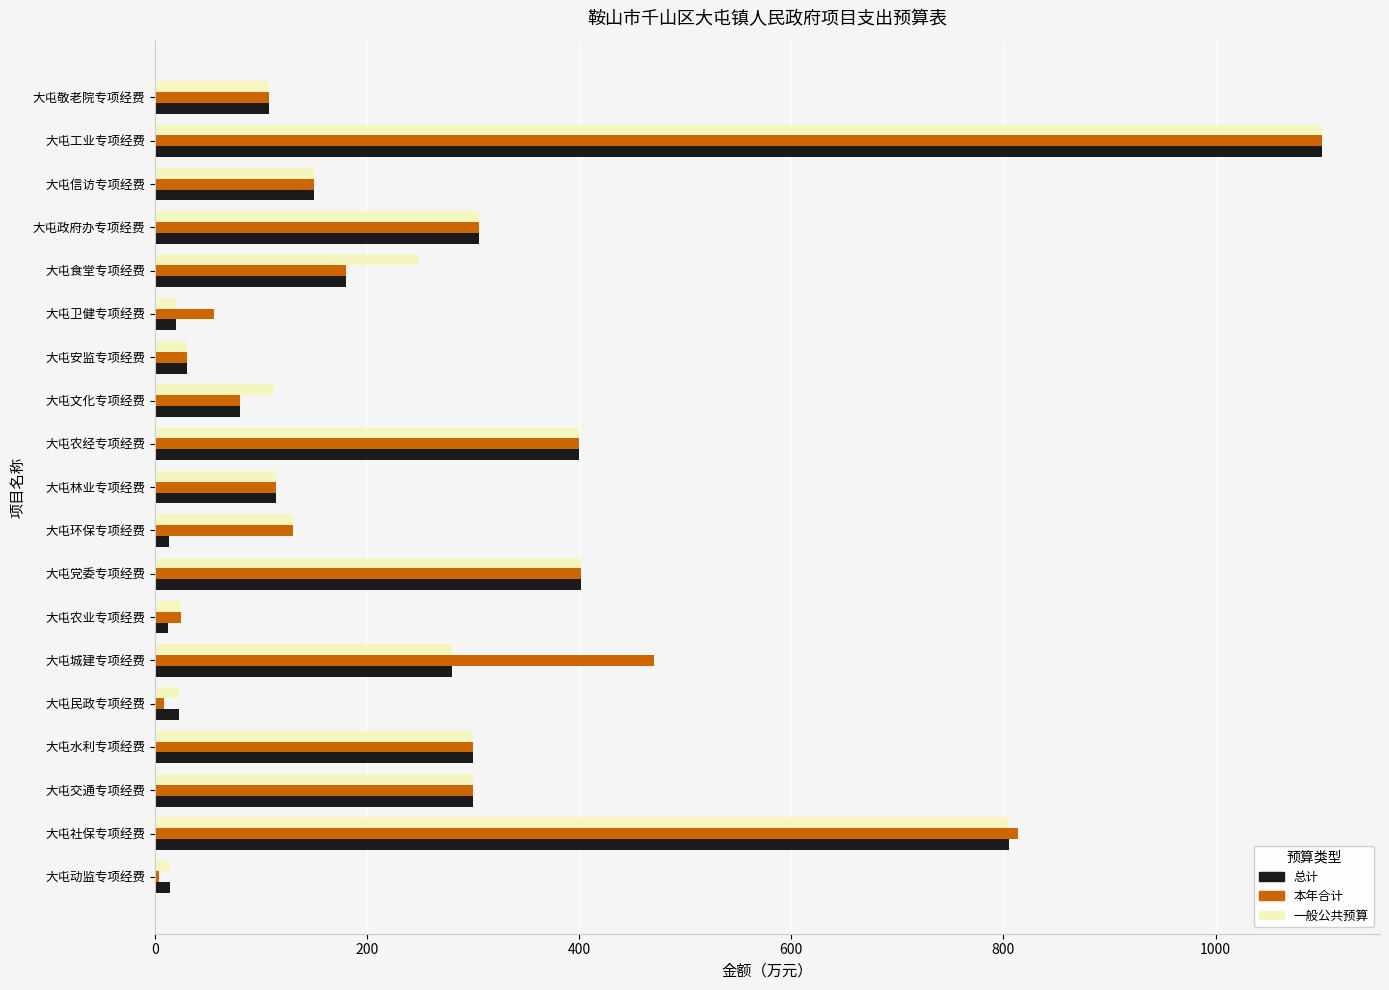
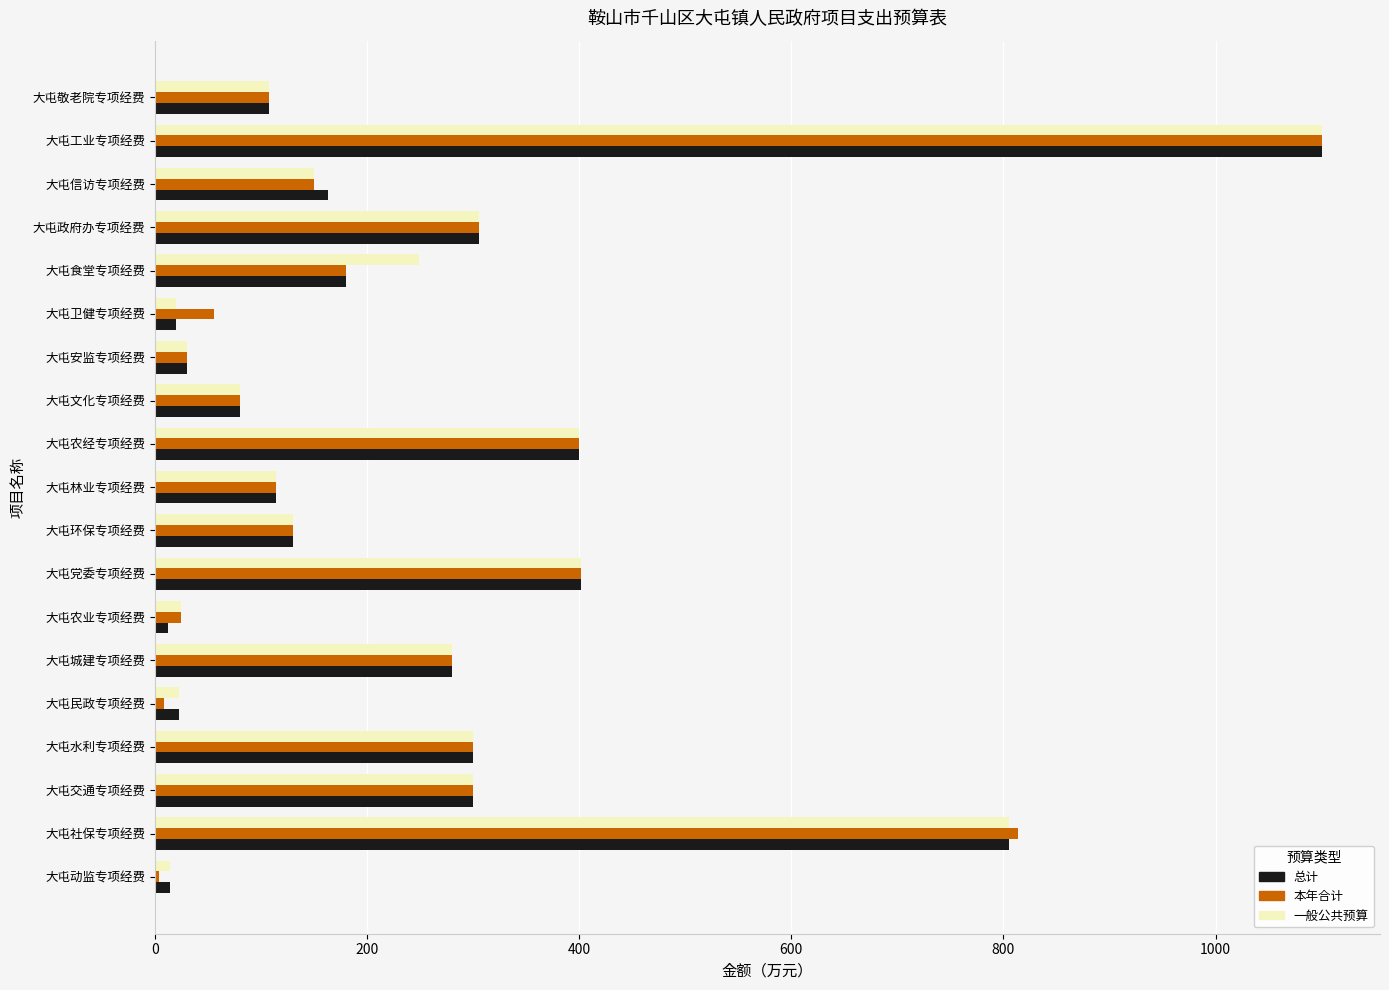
  {
    "总计": {
      "大屯敬老院专项经费": 108,
      "大屯工业专项经费": 1100,
-     "大屯信访专项经费": 150,
+     "大屯信访专项经费": 163,
      "大屯政府办专项经费": 306,
      "大屯食堂专项经费": 180,
      "大屯卫健专项经费": 20,
      "大屯安监专项经费": 30,
      "大屯文化专项经费": 80,
      "大屯农经专项经费": 400,
      "大屯林业专项经费": 114,
-     "大屯环保专项经费": 13,
+     "大屯环保专项经费": 130,
      "大屯党委专项经费": 402,
      "大屯农业专项经费": 12,
      "大屯城建专项经费": 280,
      "大屯民政专项经费": 23,
      "大屯水利专项经费": 300,
      "大屯交通专项经费": 300,
      "大屯社保专项经费": 805,
      "大屯动监专项经费": 14
    },
    "本年合计": {
      "大屯敬老院专项经费": 108,
      "大屯工业专项经费": 1100,
      "大屯信访专项经费": 150,
      "大屯政府办专项经费": 306,
      "大屯食堂专项经费": 180,
      "大屯卫健专项经费": 56,
      "大屯安监专项经费": 30,
      "大屯文化专项经费": 80,
      "大屯农经专项经费": 400,
      "大屯林业专项经费": 114,
      "大屯环保专项经费": 130,
      "大屯党委专项经费": 402,
      "大屯农业专项经费": 25,
-     "大屯城建专项经费": 471,
+     "大屯城建专项经费": 280,
      "大屯民政专项经费": 9,
      "大屯水利专项经费": 300,
      "大屯交通专项经费": 300,
      "大屯社保专项经费": 814,
      "大屯动监专项经费": 4
    },
    "一般公共预算": {
      "大屯敬老院专项经费": 108,
      "大屯工业专项经费": 1100,
      "大屯信访专项经费": 150,
      "大屯政府办专项经费": 306,
      "大屯食堂专项经费": 249,
      "大屯卫健专项经费": 20,
      "大屯安监专项经费": 30,
-     "大屯文化专项经费": 112,
+     "大屯文化专项经费": 80,
      "大屯农经专项经费": 400,
      "大屯林业专项经费": 114,
      "大屯环保专项经费": 130,
      "大屯党委专项经费": 402,
      "大屯农业专项经费": 25,
      "大屯城建专项经费": 280,
      "大屯民政专项经费": 23,
      "大屯水利专项经费": 300,
      "大屯交通专项经费": 300,
      "大屯社保专项经费": 805,
      "大屯动监专项经费": 14
    }
  }
